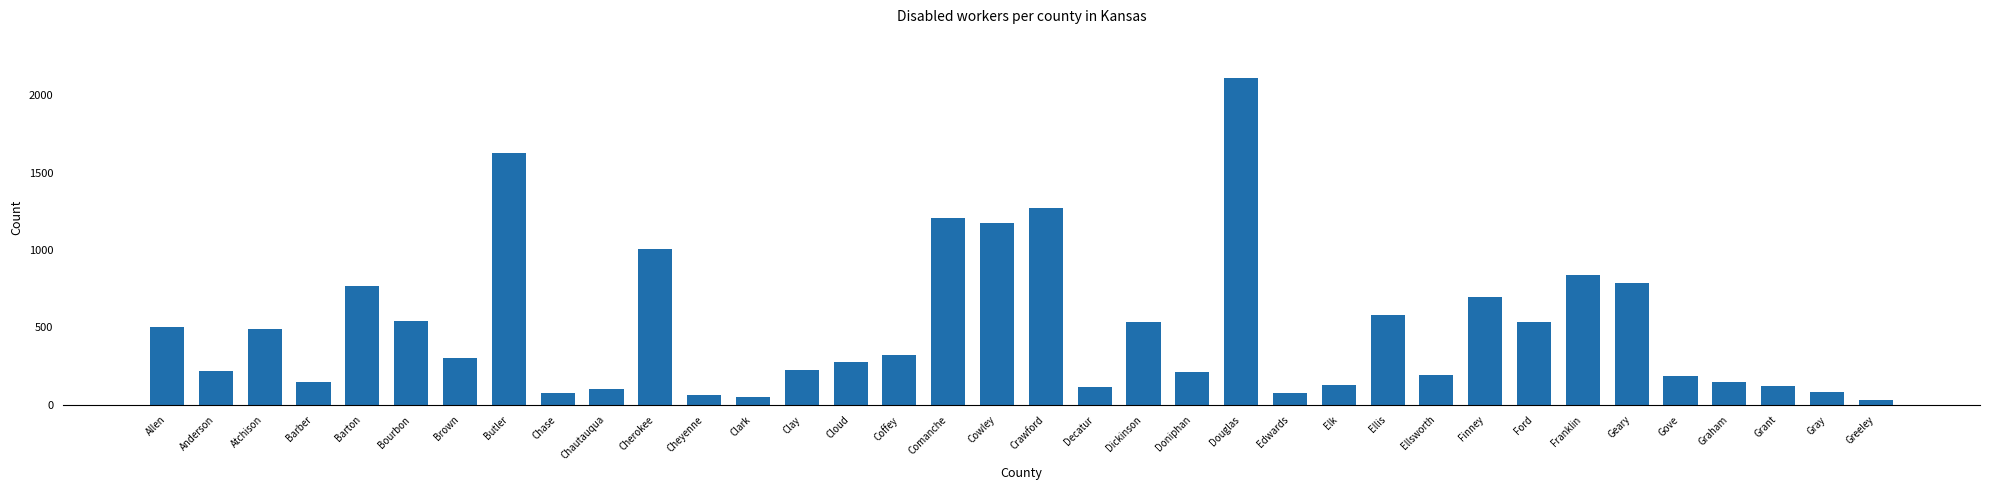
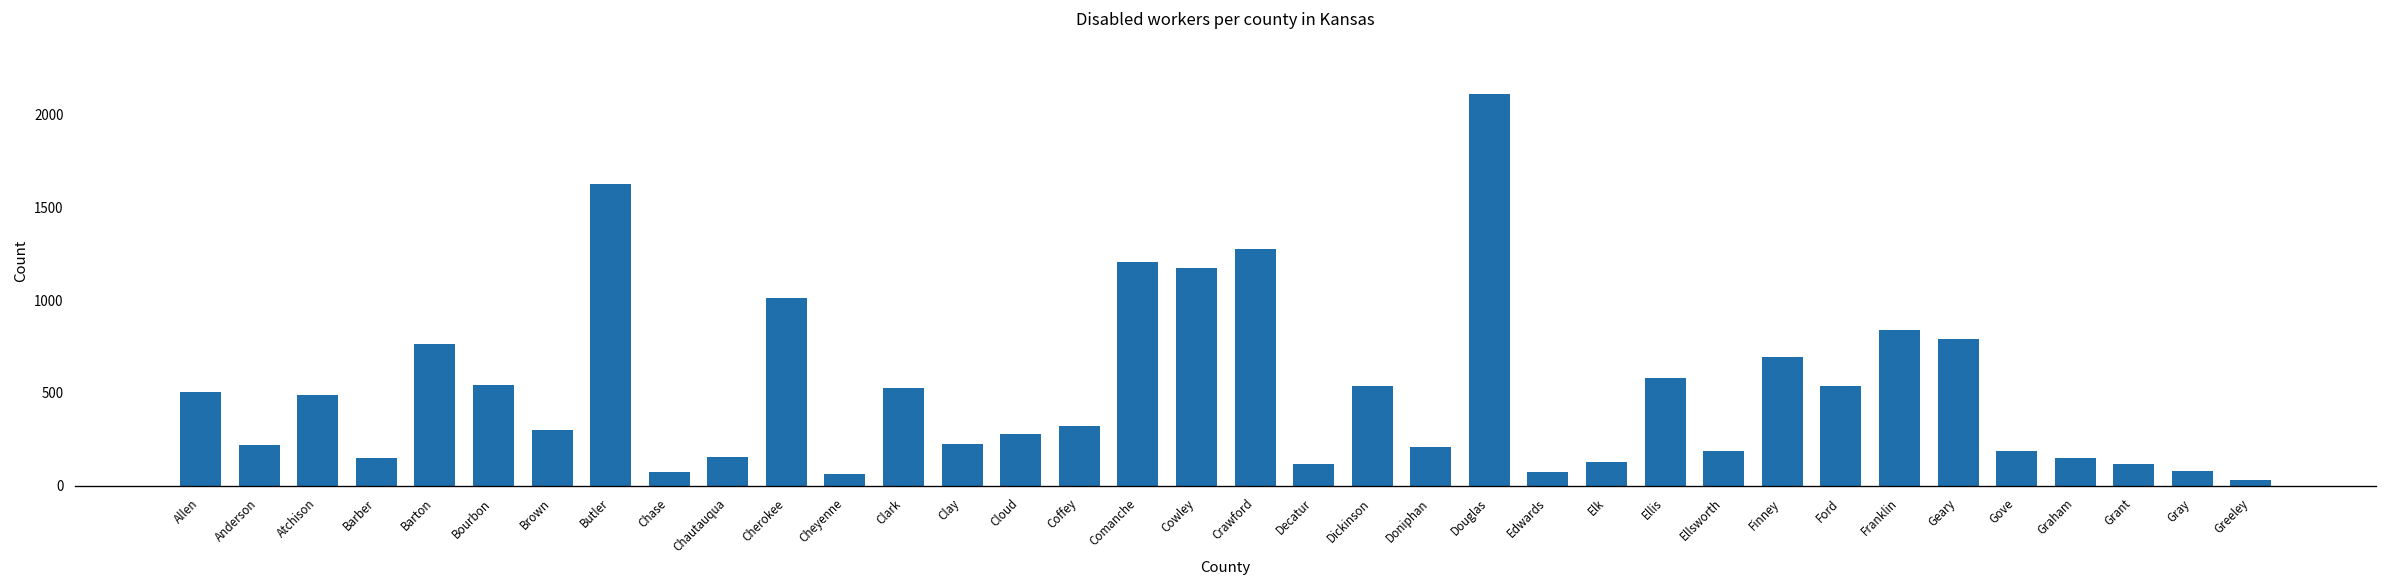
  {
    "Allen": 510,
    "Anderson": 220,
    "Atchison": 490,
    "Barber": 150,
    "Barton": 770,
    "Bourbon": 550,
    "Brown": 300,
    "Butler": 1630,
    "Chase": 80,
-   "Chautauqua": 100,
+   "Chautauqua": 160,
    "Cherokee": 1010,
    "Cheyenne": 70,
-   "Clark": 50,
+   "Clark": 530,
    "Clay": 230,
    "Cloud": 280,
    "Coffey": 320,
    "Comanche": 1210,
    "Cowley": 1180,
    "Crawford": 1280,
    "Decatur": 120,
    "Dickinson": 540,
    "Doniphan": 210,
    "Douglas": 2110,
    "Edwards": 80,
    "Elk": 130,
    "Ellis": 580,
    "Ellsworth": 190,
    "Finney": 700,
    "Ford": 540,
    "Franklin": 840,
    "Geary": 790,
    "Gove": 190,
    "Graham": 150,
    "Grant": 120,
    "Gray": 80,
    "Greeley": 30
  }
